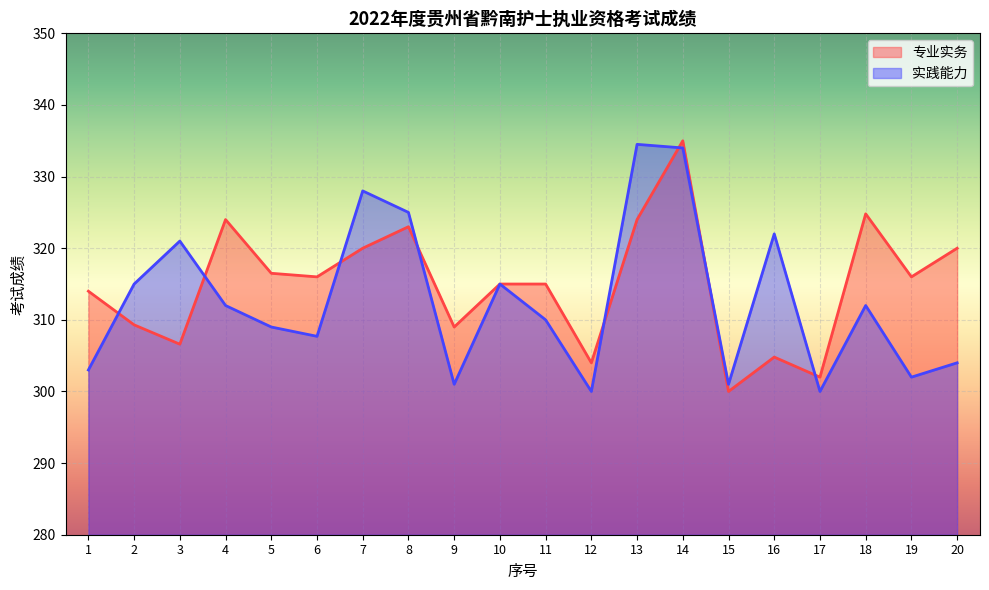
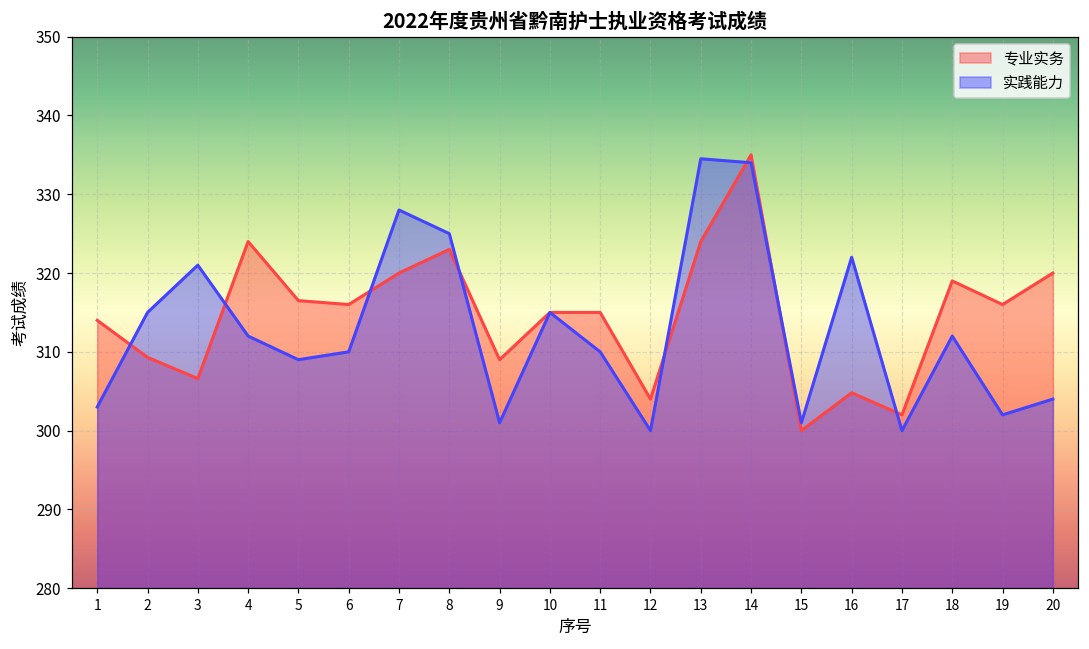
  {
    "专业实务": {
      "1": 314,
      "2": 309,
      "3": 307,
      "4": 324,
      "5": 317,
      "6": 316,
      "7": 320,
      "8": 323,
      "9": 309,
      "11": 315,
      "12": 304,
      "13": 324,
      "14": 335,
      "15": 300,
      "16": 305,
      "17": 302,
-     "18": 325,
+     "18": 319,
      "19": 316,
      "20": 320
    },
    "实践能力": {
      "1": 303,
      "2": 315,
      "3": 321,
      "4": 312,
      "5": 309,
-     "6": 308,
+     "6": 310,
      "7": 328,
      "8": 325,
      "9": 301,
      "11": 310,
      "12": 300,
      "13": 335,
      "14": 334,
      "15": 301,
      "16": 322,
      "17": 300,
      "18": 312,
      "19": 302,
      "20": 304
    }
  }
